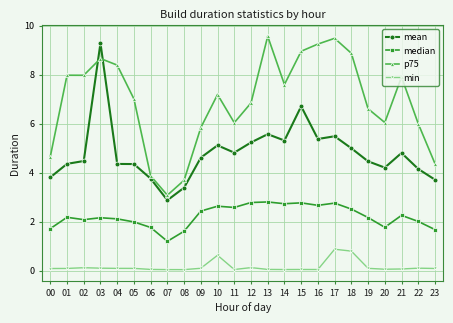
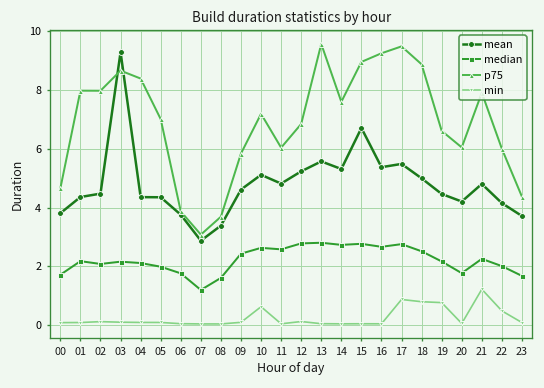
  {
    "min": {
      "00": 0.1,
      "01": 0.1,
      "02": 0.1,
      "03": 0.1,
      "04": 0.1,
      "05": 0.1,
      "06": 0.0,
      "07": 0.0,
      "08": 0.0,
      "09": 0.1,
      "10": 0.6,
      "11": 0.0,
      "12": 0.1,
      "13": 0.0,
      "14": 0.0,
      "15": 0.0,
      "16": 0.0,
      "17": 0.9,
      "18": 0.8,
-     "19": 0.1,
+     "19": 0.8,
      "20": 0.1,
-     "21": 0.1,
-     "22": 0.1,
+     "21": 1.2,
+     "22": 0.5,
      "23": 0.1
    }
  }
